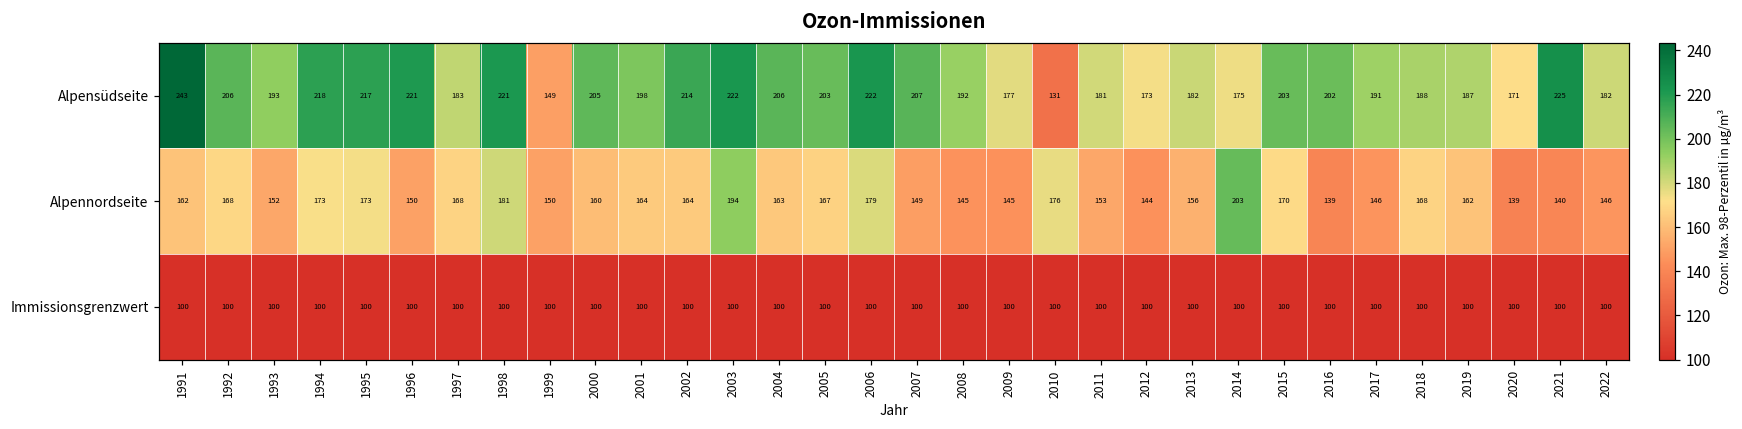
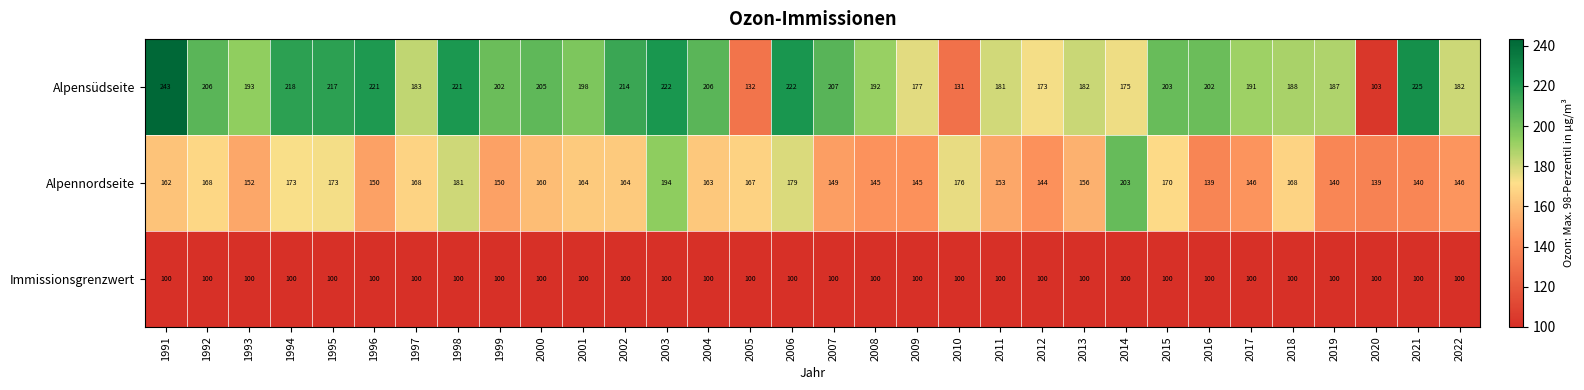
  {
    "Alpensüdseite": {
      "1991": 243,
      "1992": 206,
      "1993": 193,
      "1994": 218,
      "1995": 217,
      "1996": 221,
      "1997": 183,
      "1998": 221,
-     "1999": 149,
+     "1999": 202,
      "2000": 205,
      "2001": 198,
      "2002": 214,
      "2003": 222,
      "2004": 206,
-     "2005": 203,
+     "2005": 132,
      "2006": 222,
      "2007": 207,
      "2008": 192,
      "2009": 177,
      "2010": 131,
      "2011": 181,
      "2012": 173,
      "2013": 182,
      "2014": 175,
      "2015": 203,
      "2016": 202,
      "2017": 191,
      "2018": 188,
      "2019": 187,
-     "2020": 171,
+     "2020": 103,
      "2021": 225,
      "2022": 182
    },
    "Alpennordseite": {
      "1991": 162,
      "1992": 168,
      "1993": 152,
      "1994": 173,
      "1995": 173,
      "1996": 150,
      "1997": 168,
      "1998": 181,
      "1999": 150,
      "2000": 160,
      "2001": 164,
      "2002": 164,
      "2003": 194,
      "2004": 163,
      "2005": 167,
      "2006": 179,
      "2007": 149,
      "2008": 145,
      "2009": 145,
      "2010": 176,
      "2011": 153,
      "2012": 144,
      "2013": 156,
      "2014": 203,
      "2015": 170,
      "2016": 139,
      "2017": 146,
      "2018": 168,
-     "2019": 162,
+     "2019": 140,
      "2020": 139,
      "2021": 140,
      "2022": 146
    },
    "Immissionsgrenzwert": {
      "1991": 100,
      "1992": 100,
      "1993": 100,
      "1994": 100,
      "1995": 100,
      "1996": 100,
      "1997": 100,
      "1998": 100,
      "1999": 100,
      "2000": 100,
      "2001": 100,
      "2002": 100,
      "2003": 100,
      "2004": 100,
      "2005": 100,
      "2006": 100,
      "2007": 100,
      "2008": 100,
      "2009": 100,
      "2010": 100,
      "2011": 100,
      "2012": 100,
      "2013": 100,
      "2014": 100,
      "2015": 100,
      "2016": 100,
      "2017": 100,
      "2018": 100,
      "2019": 100,
      "2020": 100,
      "2021": 100,
      "2022": 100
    }
  }
